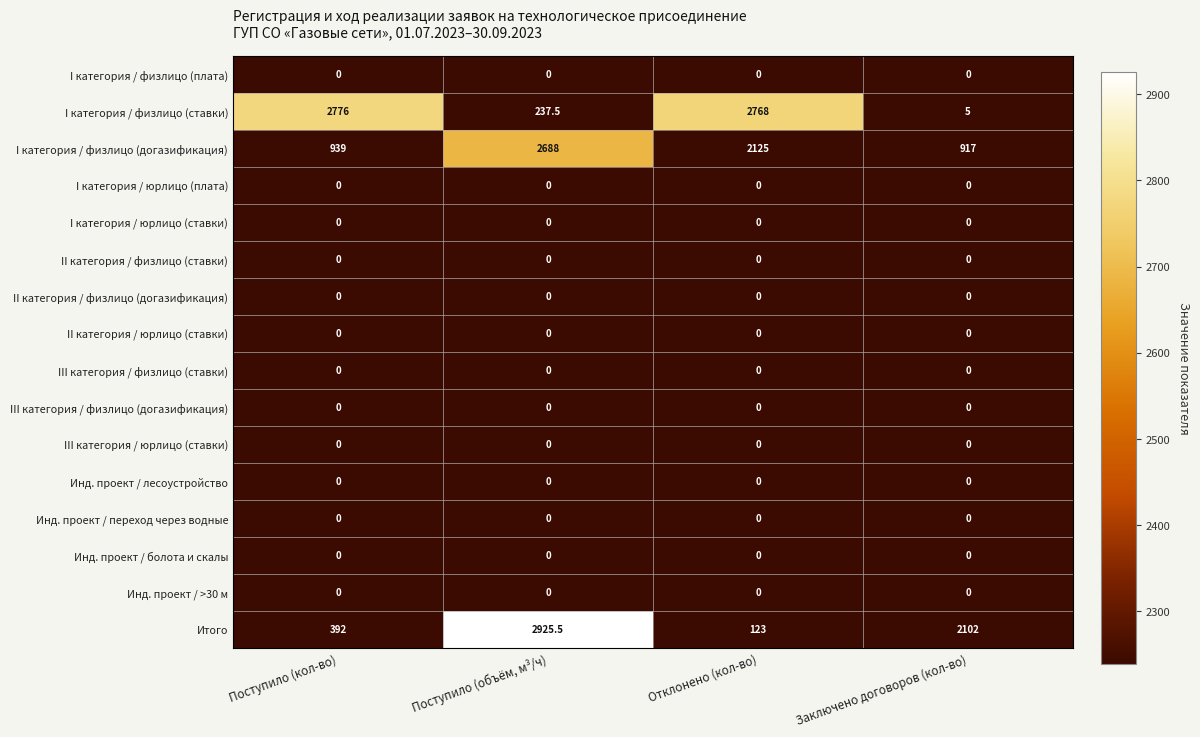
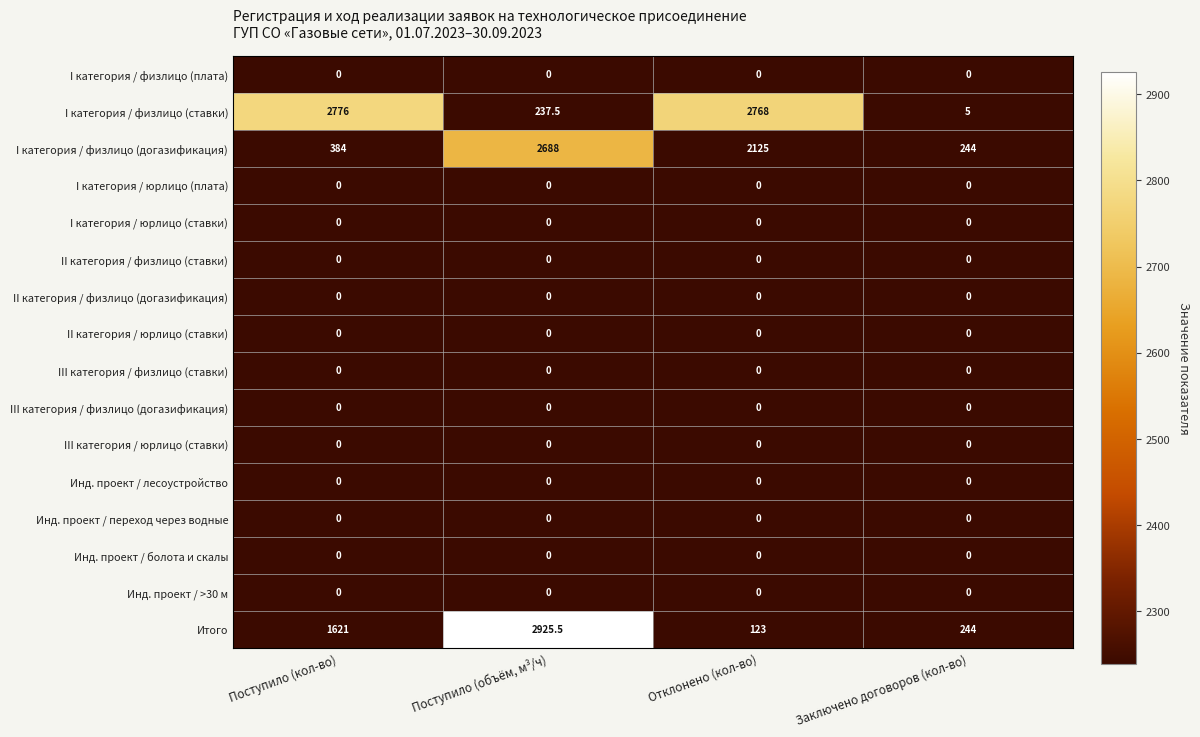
  {
    "I категория / физлицо (плата)": {
      "Поступило (кол-во)": 0,
      "Поступило (объём, м³/ч)": 0,
      "Отклонено (кол-во)": 0,
      "Заключено договоров (кол-во)": 0
    },
    "I категория / физлицо (ставки)": {
      "Поступило (кол-во)": 2776,
      "Поступило (объём, м³/ч)": 237.5,
      "Отклонено (кол-во)": 2768,
      "Заключено договоров (кол-во)": 5
    },
    "I категория / физлицо (догазификация)": {
-     "Поступило (кол-во)": 939,
+     "Поступило (кол-во)": 384,
      "Поступило (объём, м³/ч)": 2688,
      "Отклонено (кол-во)": 2125,
-     "Заключено договоров (кол-во)": 917
+     "Заключено договоров (кол-во)": 244
    },
    "I категория / юрлицо (плата)": {
      "Поступило (кол-во)": 0,
      "Поступило (объём, м³/ч)": 0,
      "Отклонено (кол-во)": 0,
      "Заключено договоров (кол-во)": 0
    },
    "I категория / юрлицо (ставки)": {
      "Поступило (кол-во)": 0,
      "Поступило (объём, м³/ч)": 0,
      "Отклонено (кол-во)": 0,
      "Заключено договоров (кол-во)": 0
    },
    "II категория / физлицо (ставки)": {
      "Поступило (кол-во)": 0,
      "Поступило (объём, м³/ч)": 0,
      "Отклонено (кол-во)": 0,
      "Заключено договоров (кол-во)": 0
    },
    "II категория / физлицо (догазификация)": {
      "Поступило (кол-во)": 0,
      "Поступило (объём, м³/ч)": 0,
      "Отклонено (кол-во)": 0,
      "Заключено договоров (кол-во)": 0
    },
    "II категория / юрлицо (ставки)": {
      "Поступило (кол-во)": 0,
      "Поступило (объём, м³/ч)": 0,
      "Отклонено (кол-во)": 0,
      "Заключено договоров (кол-во)": 0
    },
    "III категория / физлицо (ставки)": {
      "Поступило (кол-во)": 0,
      "Поступило (объём, м³/ч)": 0,
      "Отклонено (кол-во)": 0,
      "Заключено договоров (кол-во)": 0
    },
    "III категория / физлицо (догазификация)": {
      "Поступило (кол-во)": 0,
      "Поступило (объём, м³/ч)": 0,
      "Отклонено (кол-во)": 0,
      "Заключено договоров (кол-во)": 0
    },
    "III категория / юрлицо (ставки)": {
      "Поступило (кол-во)": 0,
      "Поступило (объём, м³/ч)": 0,
      "Отклонено (кол-во)": 0,
      "Заключено договоров (кол-во)": 0
    },
    "Инд. проект / лесоустройство": {
      "Поступило (кол-во)": 0,
      "Поступило (объём, м³/ч)": 0,
      "Отклонено (кол-во)": 0,
      "Заключено договоров (кол-во)": 0
    },
    "Инд. проект / переход через водные": {
      "Поступило (кол-во)": 0,
      "Поступило (объём, м³/ч)": 0,
      "Отклонено (кол-во)": 0,
      "Заключено договоров (кол-во)": 0
    },
    "Инд. проект / болота и скалы": {
      "Поступило (кол-во)": 0,
      "Поступило (объём, м³/ч)": 0,
      "Отклонено (кол-во)": 0,
      "Заключено договоров (кол-во)": 0
    },
    "Инд. проект / >30 м": {
      "Поступило (кол-во)": 0,
      "Поступило (объём, м³/ч)": 0,
      "Отклонено (кол-во)": 0,
      "Заключено договоров (кол-во)": 0
    },
    "Итого": {
-     "Поступило (кол-во)": 392,
+     "Поступило (кол-во)": 1621,
      "Поступило (объём, м³/ч)": 2925.5,
      "Отклонено (кол-во)": 123,
-     "Заключено договоров (кол-во)": 2102
+     "Заключено договоров (кол-во)": 244
    }
  }
